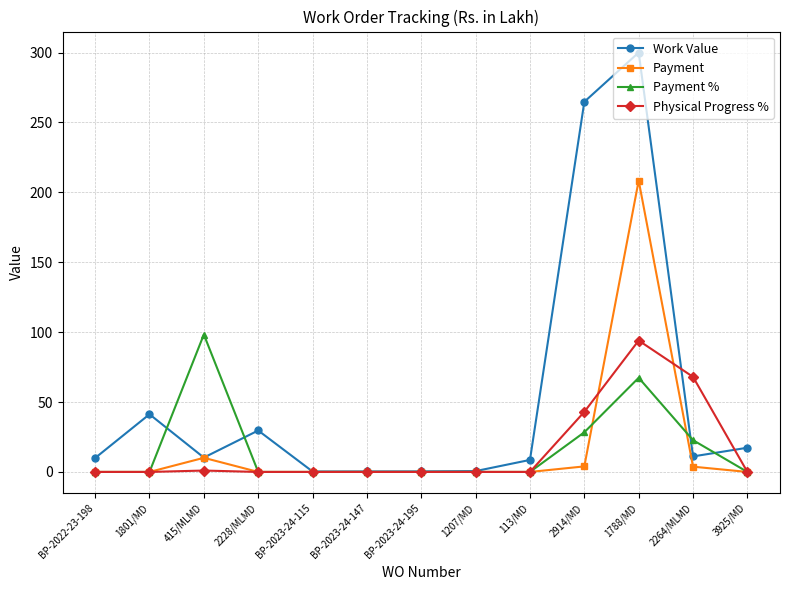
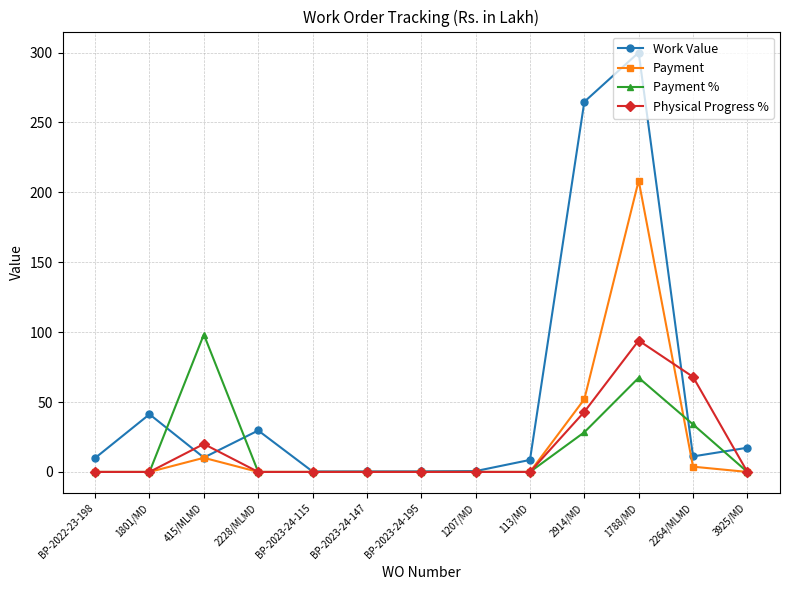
  {
    "Work Value": {
      "BP-2022-23-198": 10,
      "1801/MD": 41,
      "2228/MLMD": 30,
      "113/MD": 9,
      "2914/MD": 265,
      "2264/MLMD": 11,
      "3925/MD": 17
    },
    "Payment": {
-     "2914/MD": 4,
+     "2914/MD": 52,
      "1788/MD": 208,
      "2264/MLMD": 4
    },
    "Payment %": {
      "415/MLMD": 98,
      "2914/MD": 28,
      "1788/MD": 67,
-     "2264/MLMD": 23
+     "2264/MLMD": 34
    },
    "Physical Progress %": {
-     "415/MLMD": 1,
+     "415/MLMD": 20,
      "2914/MD": 43,
      "1788/MD": 94,
      "2264/MLMD": 68
    }
  }
